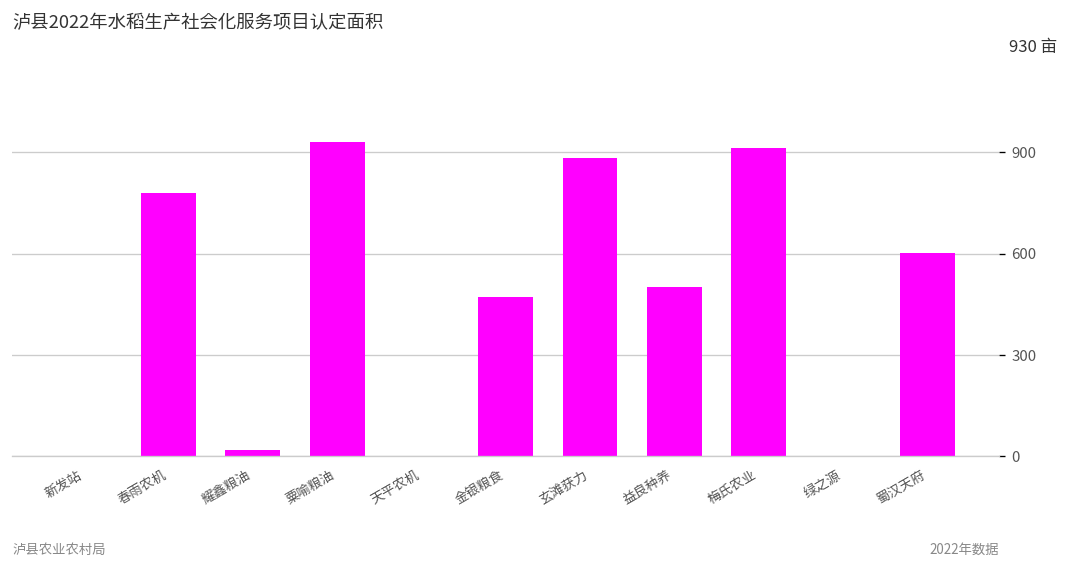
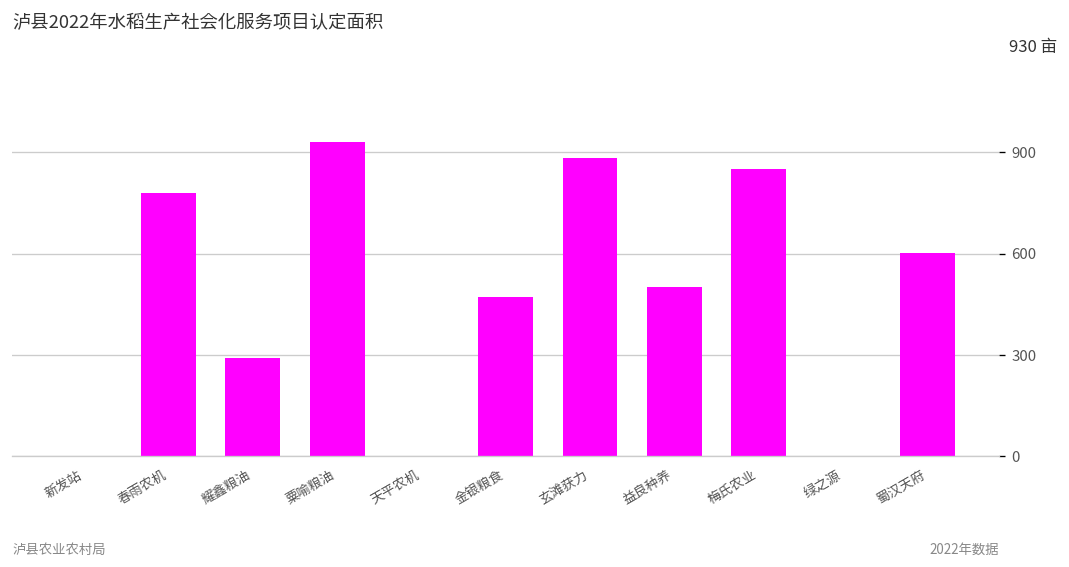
  {
    "新发站": 0,
    "春雨农机": 780,
-   "耀鑫粮油": 20,
+   "耀鑫粮油": 290,
    "粟喻粮油": 930,
    "天平农机": 0,
    "金银粮食": 470,
    "玄滩获力": 880,
    "益良种养": 500,
-   "梅氏农业": 910,
+   "梅氏农业": 850,
    "绿之源": 0,
    "蜀汉天府": 600
  }
